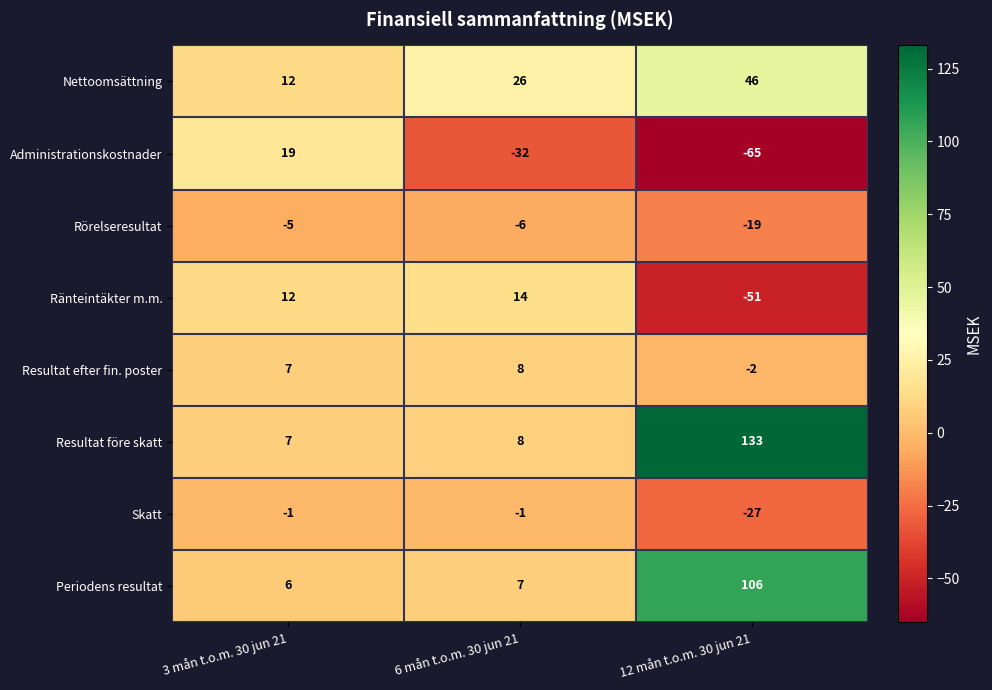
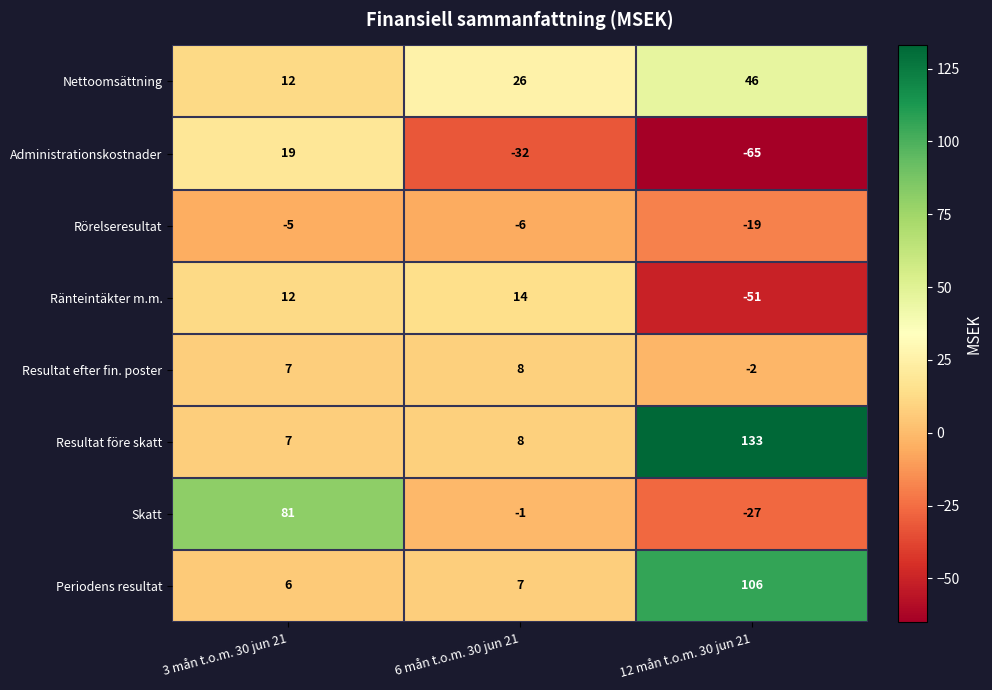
  {
    "Nettoomsättning": {
      "3 mån t.o.m. 30 jun 21": 12,
      "6 mån t.o.m. 30 jun 21": 26,
      "12 mån t.o.m. 30 jun 21": 46
    },
    "Administrationskostnader": {
      "3 mån t.o.m. 30 jun 21": 19,
      "6 mån t.o.m. 30 jun 21": -32,
      "12 mån t.o.m. 30 jun 21": -65
    },
    "Rörelseresultat": {
      "3 mån t.o.m. 30 jun 21": -5,
      "6 mån t.o.m. 30 jun 21": -6,
      "12 mån t.o.m. 30 jun 21": -19
    },
    "Ränteintäkter m.m.": {
      "3 mån t.o.m. 30 jun 21": 12,
      "6 mån t.o.m. 30 jun 21": 14,
      "12 mån t.o.m. 30 jun 21": -51
    },
    "Resultat efter fin. poster": {
      "3 mån t.o.m. 30 jun 21": 7,
      "6 mån t.o.m. 30 jun 21": 8,
      "12 mån t.o.m. 30 jun 21": -2
    },
    "Resultat före skatt": {
      "3 mån t.o.m. 30 jun 21": 7,
      "6 mån t.o.m. 30 jun 21": 8,
      "12 mån t.o.m. 30 jun 21": 133
    },
    "Skatt": {
-     "3 mån t.o.m. 30 jun 21": -1,
+     "3 mån t.o.m. 30 jun 21": 81,
      "6 mån t.o.m. 30 jun 21": -1,
      "12 mån t.o.m. 30 jun 21": -27
    },
    "Periodens resultat": {
      "3 mån t.o.m. 30 jun 21": 6,
      "6 mån t.o.m. 30 jun 21": 7,
      "12 mån t.o.m. 30 jun 21": 106
    }
  }
